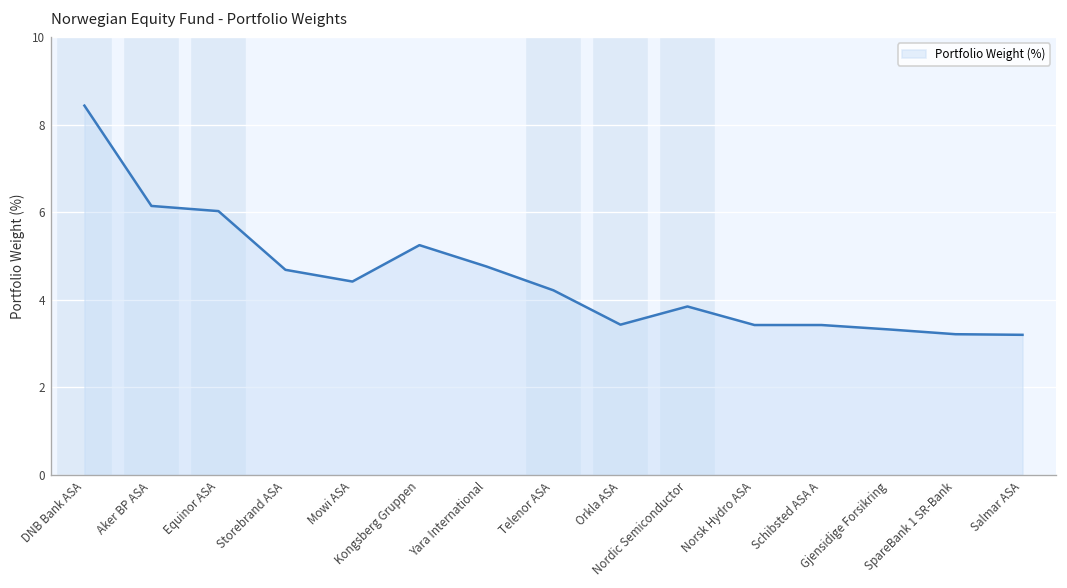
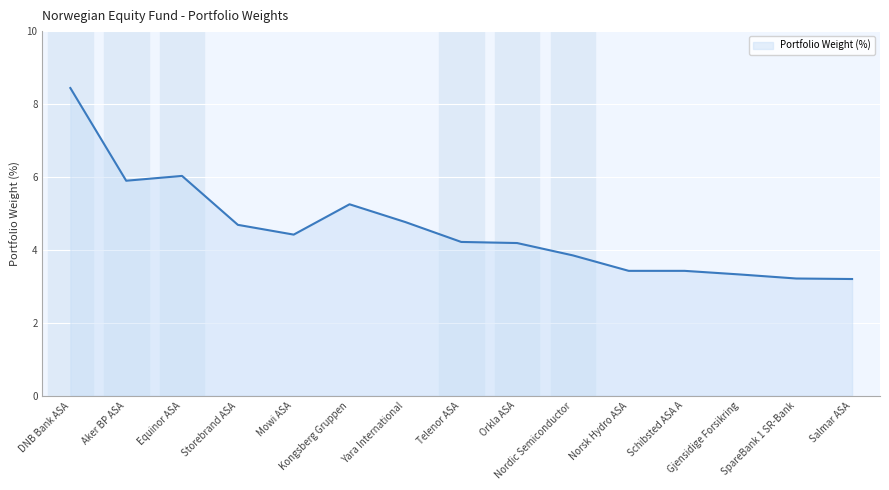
  {
    "DNB Bank ASA": 8.4,
-   "Aker BP ASA": 6.1,
+   "Aker BP ASA": 5.9,
    "Equinor ASA": 6.0,
    "Storebrand ASA": 4.7,
    "Mowi ASA": 4.4,
    "Kongsberg Gruppen": 5.3,
    "Yara International": 4.8,
    "Telenor ASA": 4.2,
-   "Orkla ASA": 3.4,
+   "Orkla ASA": 4.2,
    "Nordic Semiconductor": 3.8,
    "Norsk Hydro ASA": 3.4,
    "Schibsted ASA A": 3.4,
    "Gjensidige Forsikring": 3.3,
    "SpareBank 1 SR-Bank": 3.2,
    "Salmar ASA": 3.2
  }
